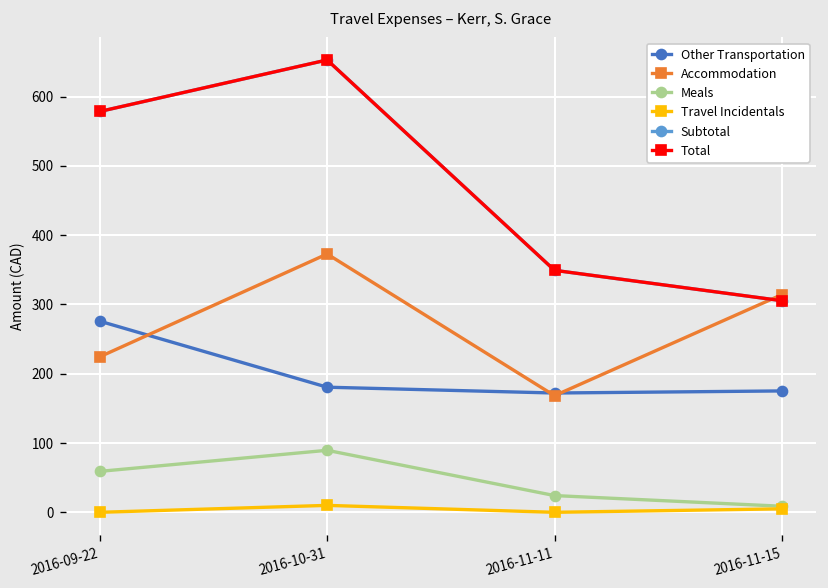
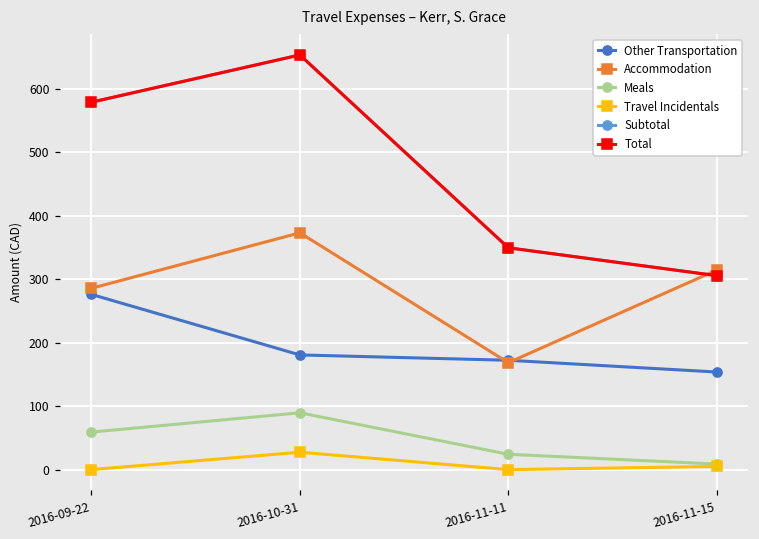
  {
    "Other Transportation": {
      "2016-09-22": 280,
      "2016-10-31": 180,
-     "2016-11-15": 180
+     "2016-11-15": 150
    },
    "Accommodation": {
-     "2016-09-22": 220,
+     "2016-09-22": 290,
      "2016-10-31": 370,
      "2016-11-15": 310
    },
    "Meals": {
      "2016-09-22": 60,
      "2016-10-31": 90,
      "2016-11-11": 20
    },
    "Travel Incidentals": {
      "2016-09-22": 0,
-     "2016-10-31": 10,
+     "2016-10-31": 30,
      "2016-11-11": 0
    },
    "Total": {
      "2016-09-22": 580,
      "2016-10-31": 650,
      "2016-11-11": 350,
      "2016-11-15": 310
    }
  }
